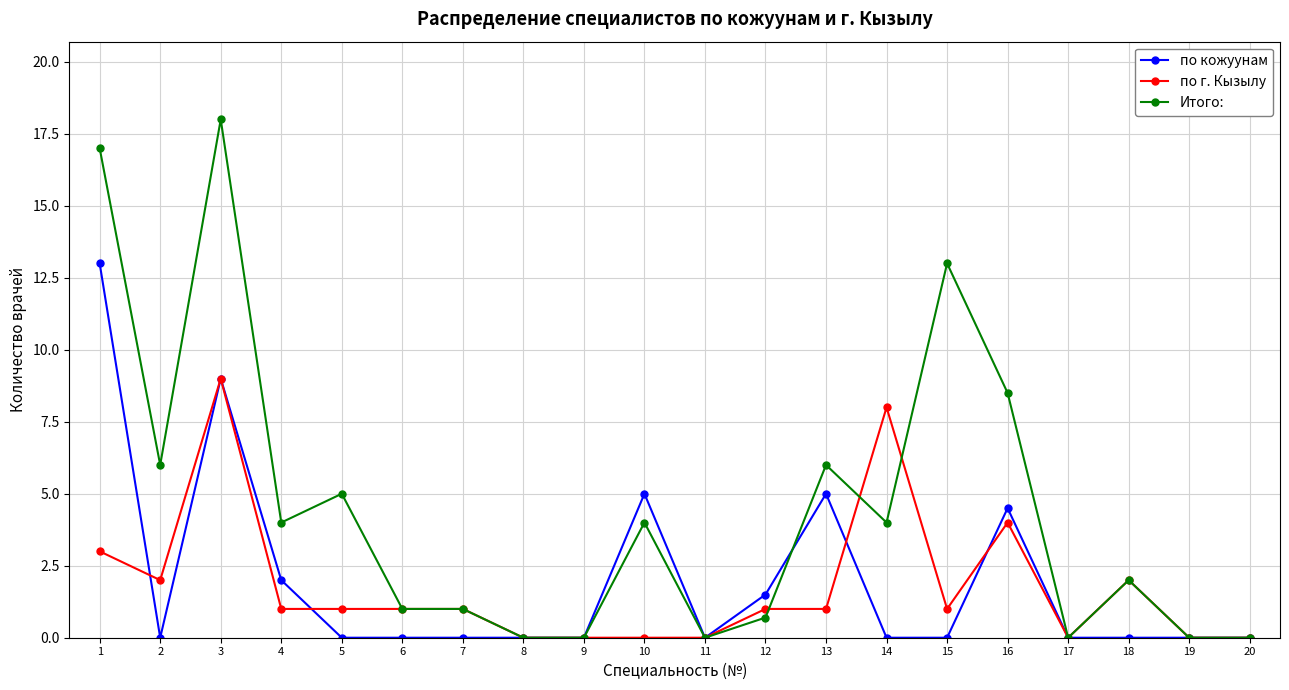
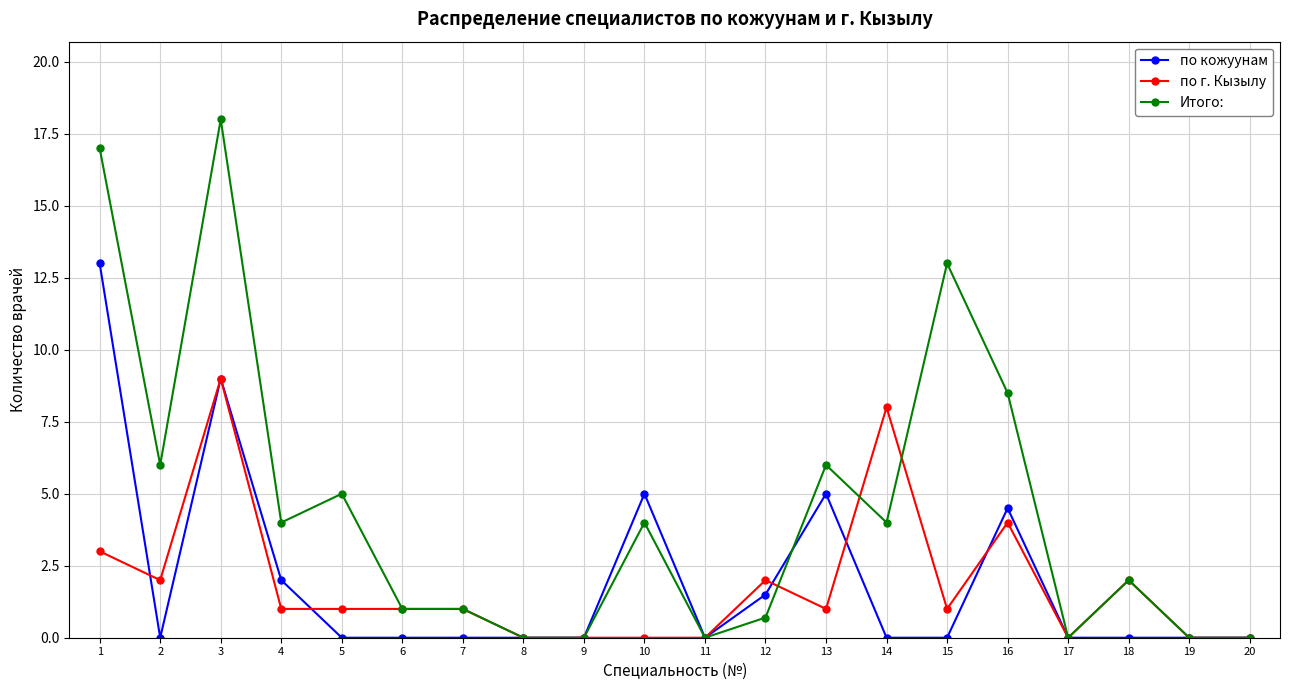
  {
    "по кожуунам": {
      "1": 13,
      "2": 0,
      "4": 2,
      "5": 0,
      "6": 0,
      "7": 0,
      "10": 5,
      "12": 1.5,
      "13": 5,
      "14": 0,
      "15": 0,
      "16": 4.5,
      "18": 0
    },
    "по г. Кызылу": {
      "1": 3,
      "2": 2,
      "4": 1,
      "5": 1,
      "10": 0,
-     "12": 1,
+     "12": 2,
      "13": 1,
      "14": 8,
      "15": 1,
      "16": 4
    },
    "Итого:": {
      "1": 17,
      "2": 6,
      "3": 18,
      "4": 4,
      "5": 5,
      "10": 4,
      "12": 0.7,
      "13": 6,
      "14": 4,
      "15": 13,
      "16": 8.5
    }
  }
